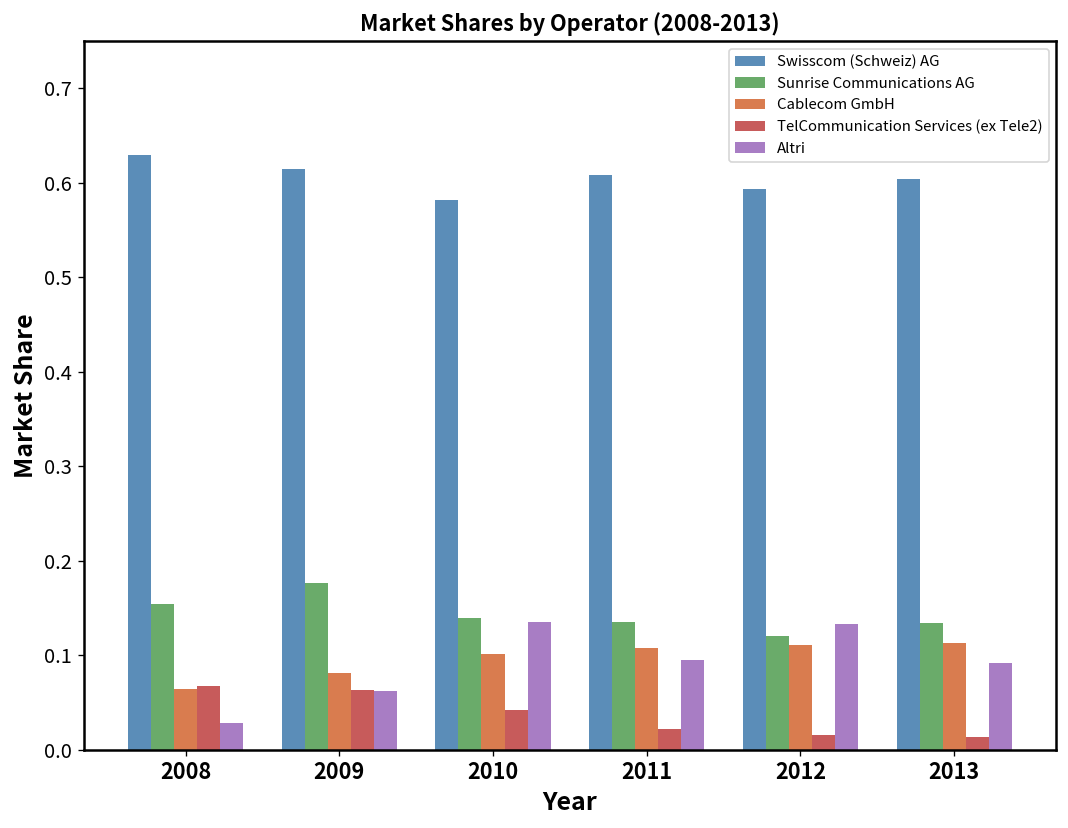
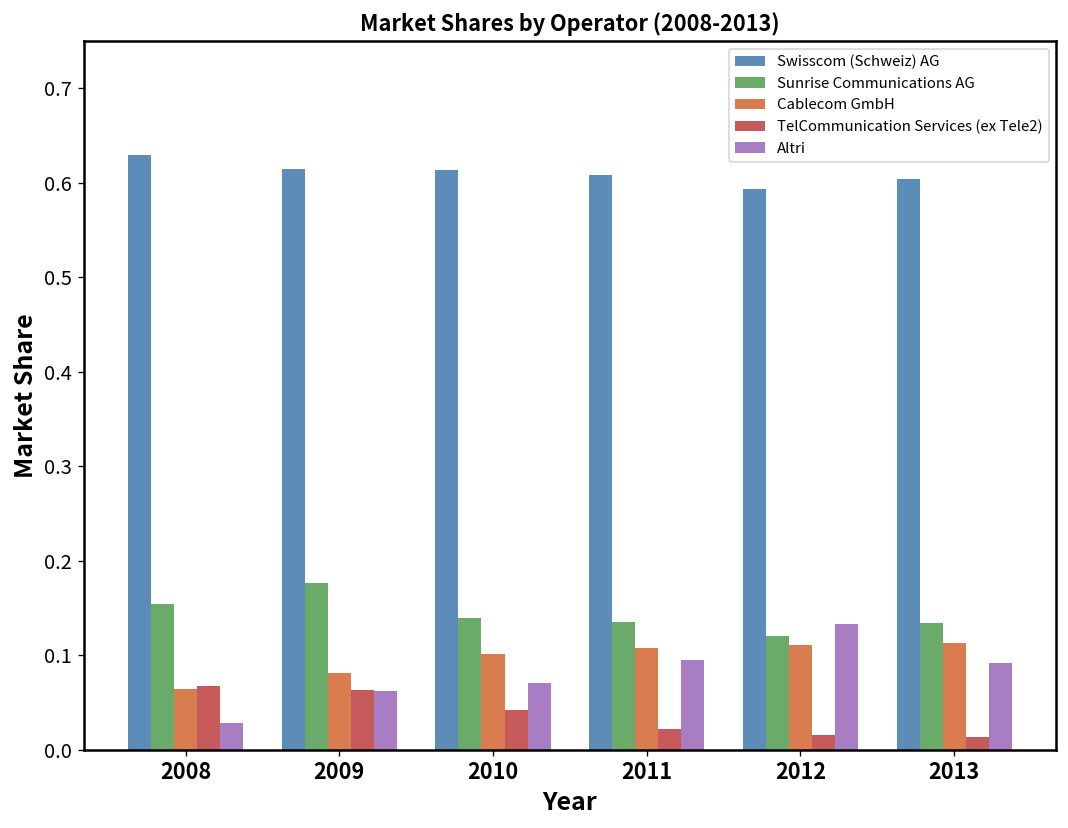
  {
    "Swisscom (Schweiz) AG": {
      "2008": 0.63,
      "2009": 0.62,
-     "2010": 0.58,
+     "2010": 0.61,
      "2011": 0.61,
      "2012": 0.59,
      "2013": 0.60
    },
    "Sunrise Communications AG": {
      "2008": 0.15,
      "2009": 0.18,
      "2010": 0.14,
      "2011": 0.13,
      "2012": 0.12,
      "2013": 0.13
    },
    "Altri": {
      "2008": 0.03,
      "2009": 0.06,
-     "2010": 0.13,
+     "2010": 0.07,
      "2011": 0.10,
      "2012": 0.13,
      "2013": 0.09
    }
  }
